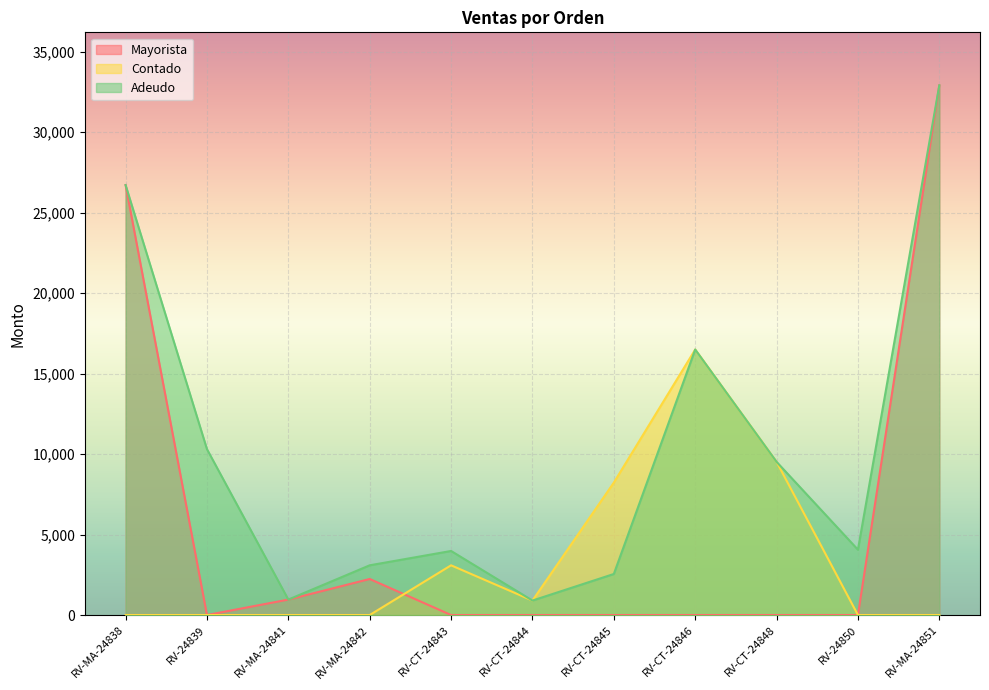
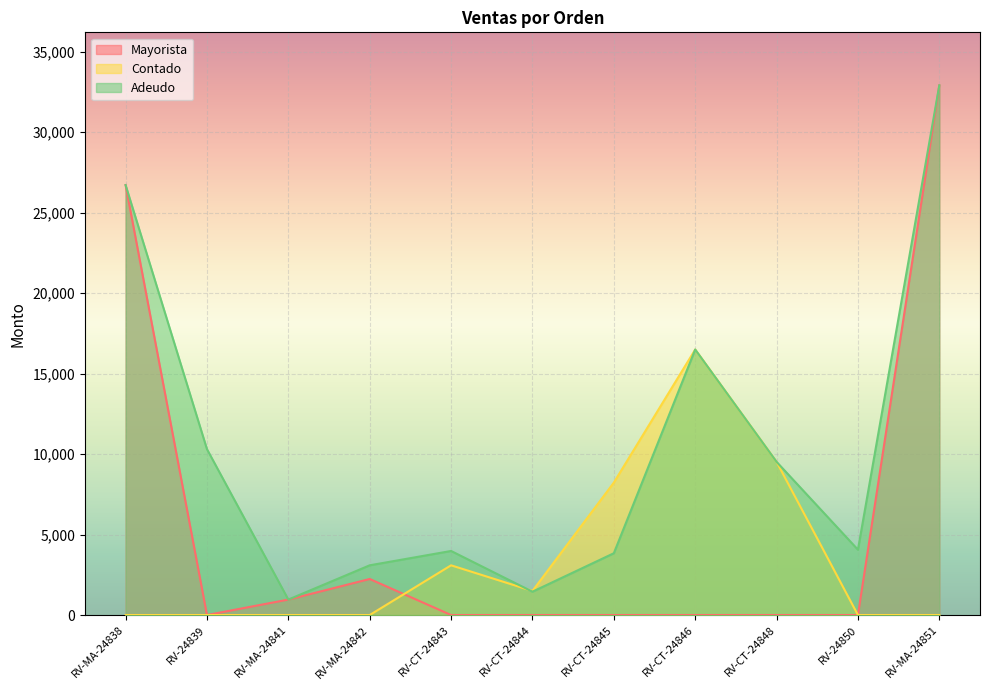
  {
    "Mayorista": {
      "RV-MA-24842": "2,200",
      "RV-CT-24843": "0",
      "RV-CT-24844": "0",
      "RV-CT-24845": "0",
      "RV-CT-24846": "0",
      "RV-CT-24848": "0"
    },
    "Contado": {
      "RV-MA-24838": "0",
      "RV-MA-24841": "0",
      "RV-MA-24842": "0",
      "RV-CT-24843": "3,100",
-     "RV-CT-24844": "900",
+     "RV-CT-24844": "1,500",
      "RV-CT-24845": "8,200",
      "RV-MA-24851": "0"
    },
    "Adeudo": {
      "RV-24839": "10,300",
      "RV-MA-24842": "3,100",
      "RV-CT-24843": "4,000",
-     "RV-CT-24844": "900",
-     "RV-CT-24845": "2,600",
+     "RV-CT-24844": "1,500",
+     "RV-CT-24845": "3,800",
      "RV-24850": "4,100"
    }
  }
